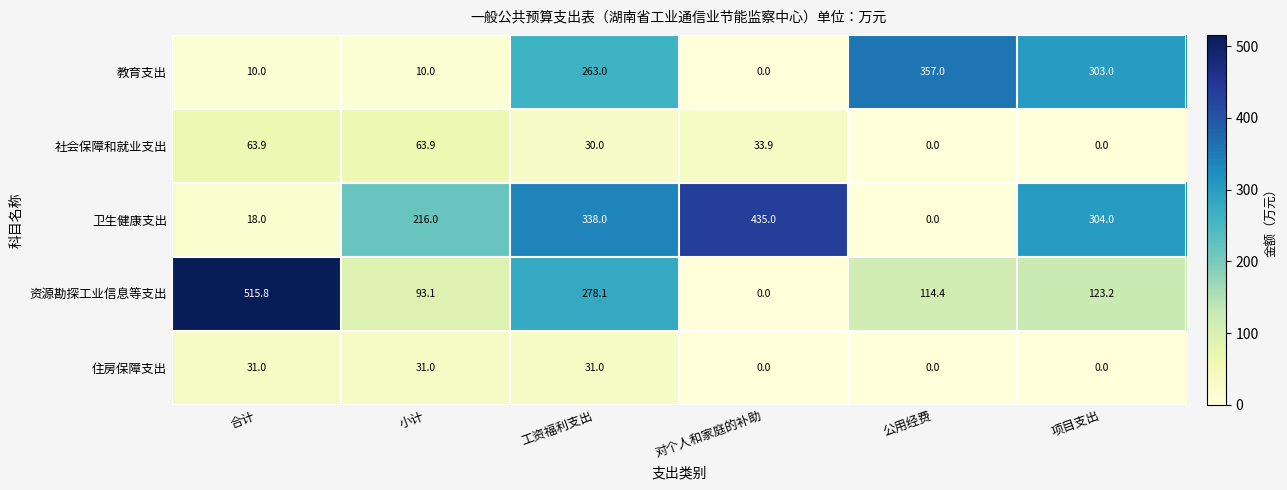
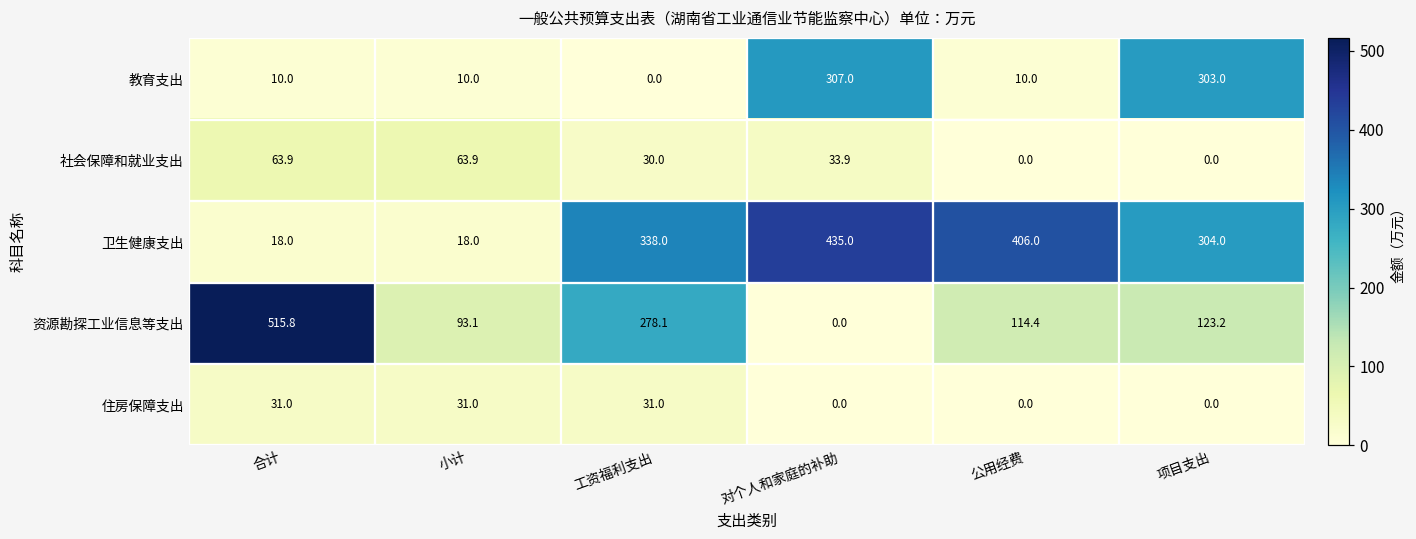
  {
    "教育支出": {
      "合计": 10.0,
      "小计": 10.0,
-     "工资福利支出": 263.0,
-     "对个人和家庭的补助": 0.0,
-     "公用经费": 357.0,
+     "工资福利支出": 0.0,
+     "对个人和家庭的补助": 307.0,
+     "公用经费": 10.0,
      "项目支出": 303.0
    },
    "社会保障和就业支出": {
      "合计": 63.9,
      "小计": 63.9,
      "工资福利支出": 30.0,
      "对个人和家庭的补助": 33.9,
      "公用经费": 0.0,
      "项目支出": 0.0
    },
    "卫生健康支出": {
      "合计": 18.0,
-     "小计": 216.0,
+     "小计": 18.0,
      "工资福利支出": 338.0,
      "对个人和家庭的补助": 435.0,
-     "公用经费": 0.0,
+     "公用经费": 406.0,
      "项目支出": 304.0
    },
    "资源勘探工业信息等支出": {
      "合计": 515.8,
      "小计": 93.1,
      "工资福利支出": 278.1,
      "对个人和家庭的补助": 0.0,
      "公用经费": 114.4,
      "项目支出": 123.2
    },
    "住房保障支出": {
      "合计": 31.0,
      "小计": 31.0,
      "工资福利支出": 31.0,
      "对个人和家庭的补助": 0.0,
      "公用经费": 0.0,
      "项目支出": 0.0
    }
  }
